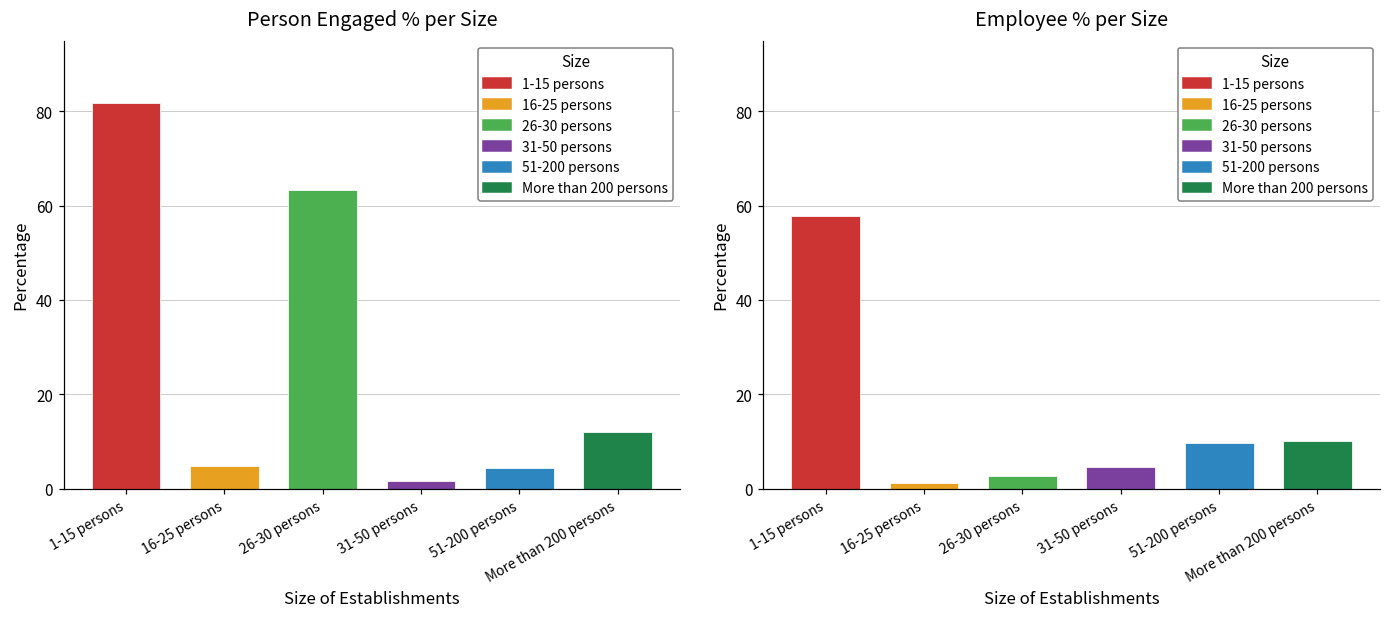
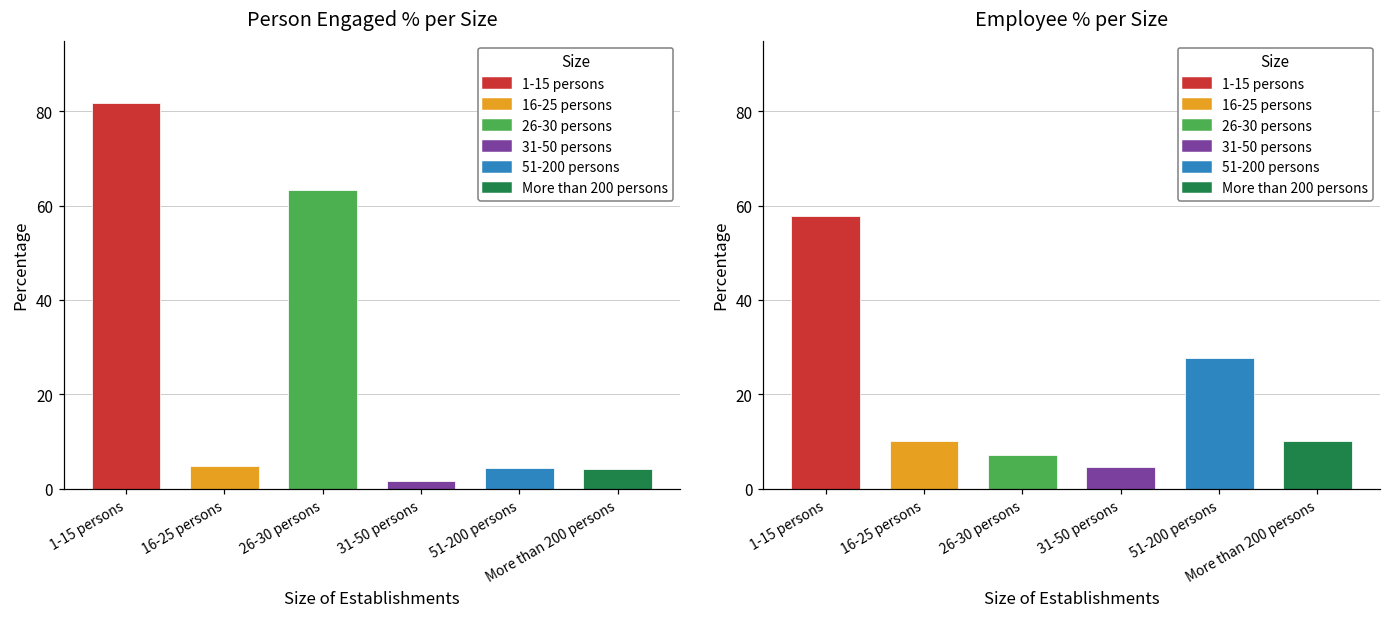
  {
    "Person Engaged % per Size": {
      "1-15 persons": 82,
      "16-25 persons": 5,
      "26-30 persons": 63,
      "31-50 persons": 2,
      "51-200 persons": 4,
-     "More than 200 persons": 12
+     "More than 200 persons": 4
    },
    "Employee % per Size": {
      "1-15 persons": 58,
-     "16-25 persons": 1,
-     "26-30 persons": 3,
+     "16-25 persons": 10,
+     "26-30 persons": 7,
      "31-50 persons": 5,
-     "51-200 persons": 10,
+     "51-200 persons": 28,
      "More than 200 persons": 10
    }
  }
